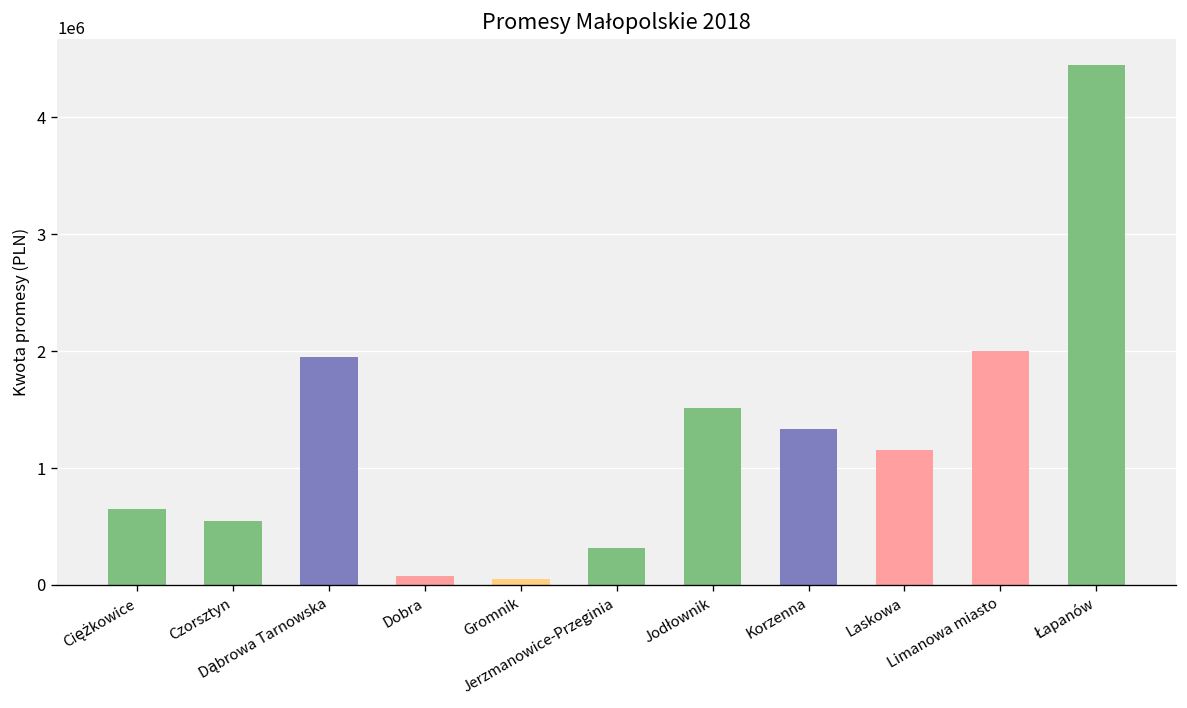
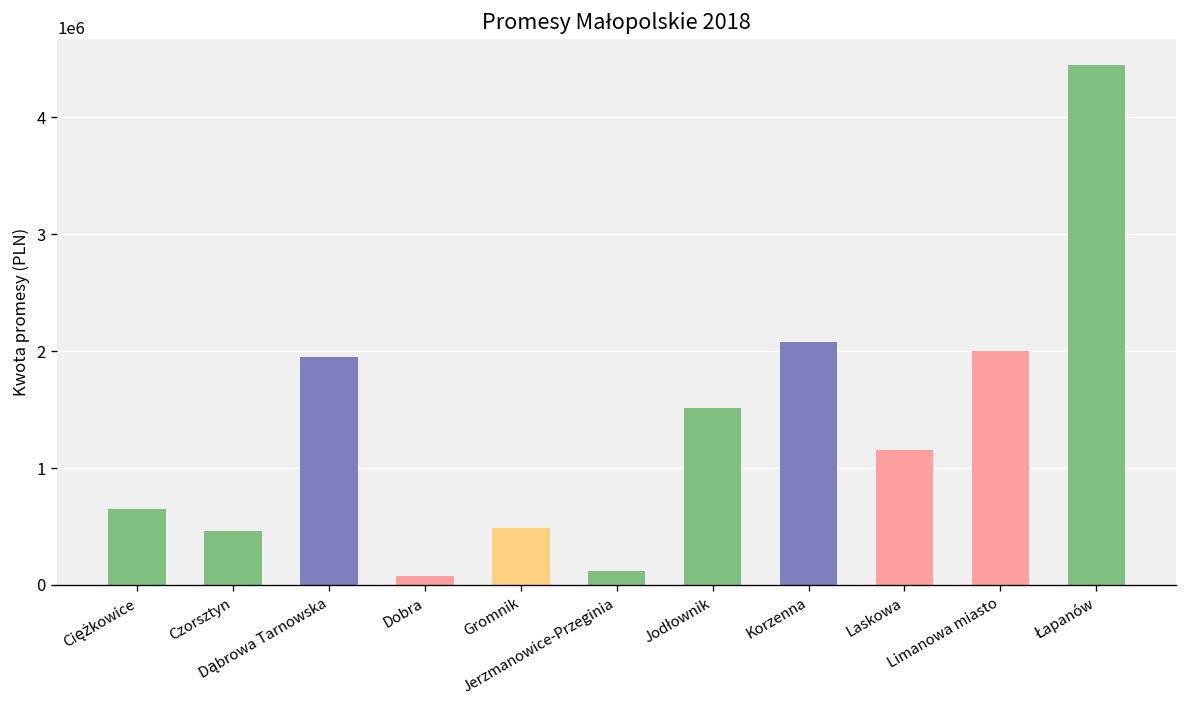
  {
    "Ciężkowice": 600000,
-   "Czorsztyn": 600000,
+   "Czorsztyn": 500000,
    "Dąbrowa Tarnowska": 2000000,
    "Dobra": 100000,
-   "Gromnik": 100000,
-   "Jerzmanowice-Przeginia": 300000,
+   "Gromnik": 500000,
+   "Jerzmanowice-Przeginia": 100000,
    "Jodłownik": 1500000,
-   "Korzenna": 1300000,
+   "Korzenna": 2100000,
    "Laskowa": 1200000,
    "Limanowa miasto": 2000000,
    "Łapanów": 4500000
  }
